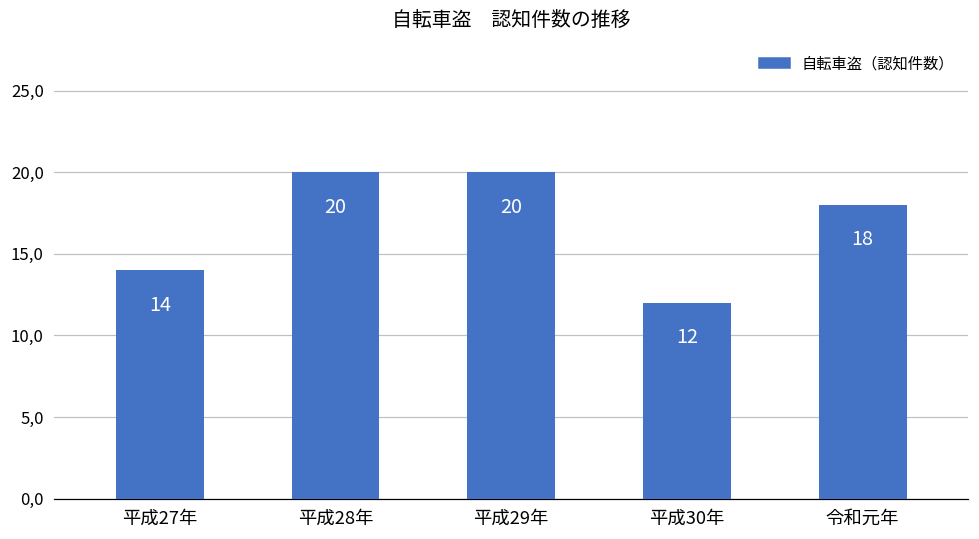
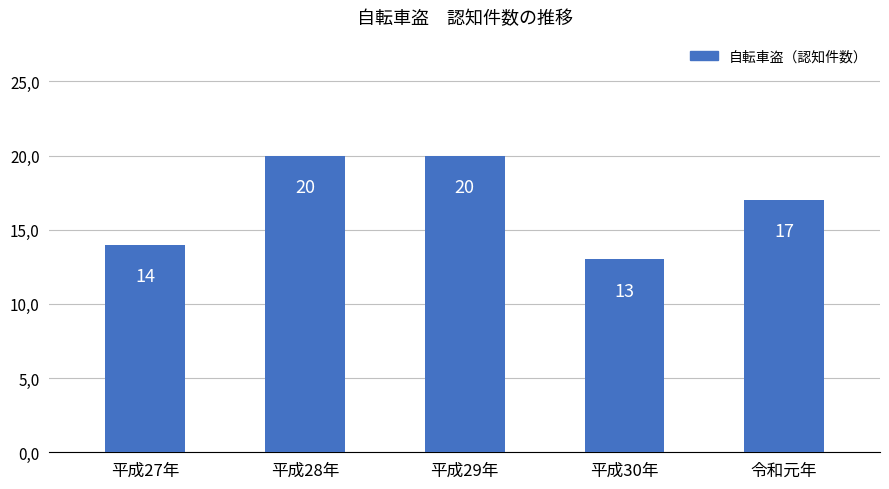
  {
    "平成27年": 14,
    "平成28年": 20,
    "平成29年": 20,
-   "平成30年": 12,
-   "令和元年": 18
+   "平成30年": 13,
+   "令和元年": 17
  }
